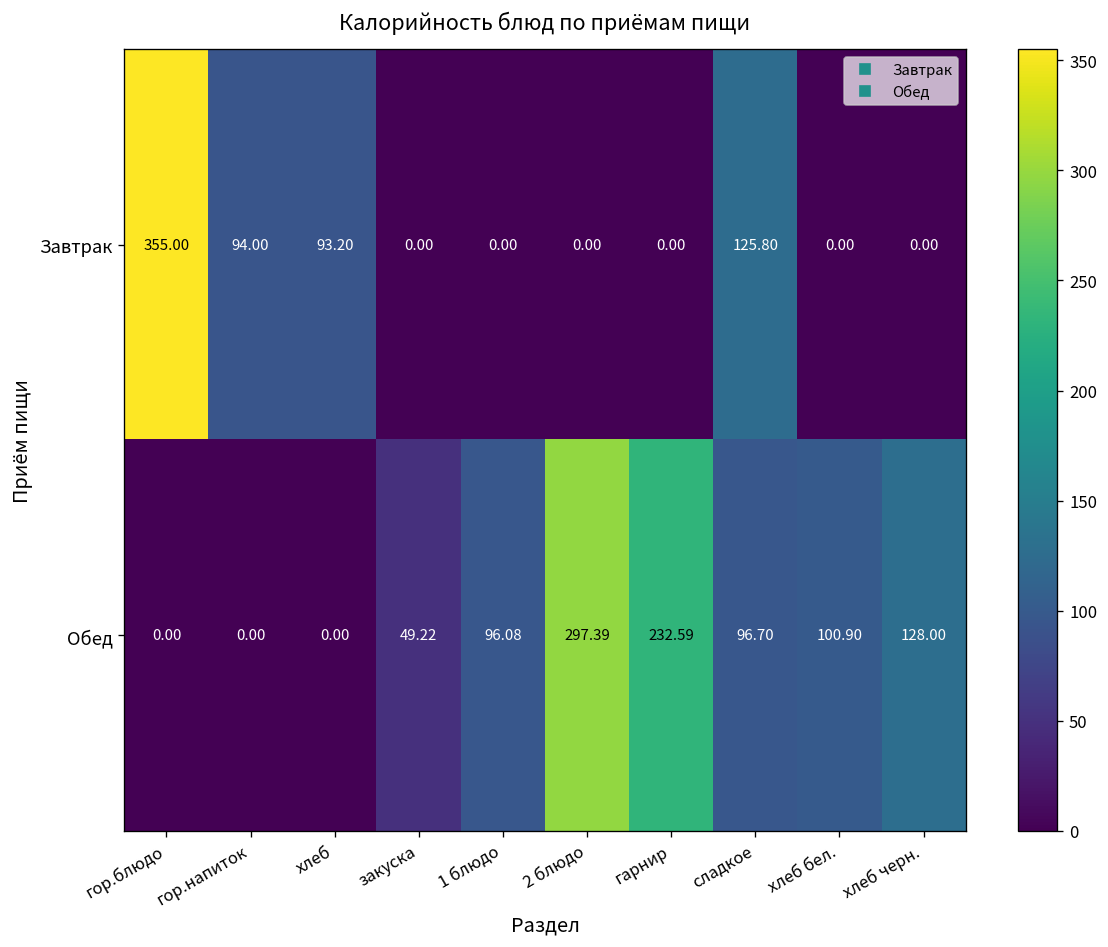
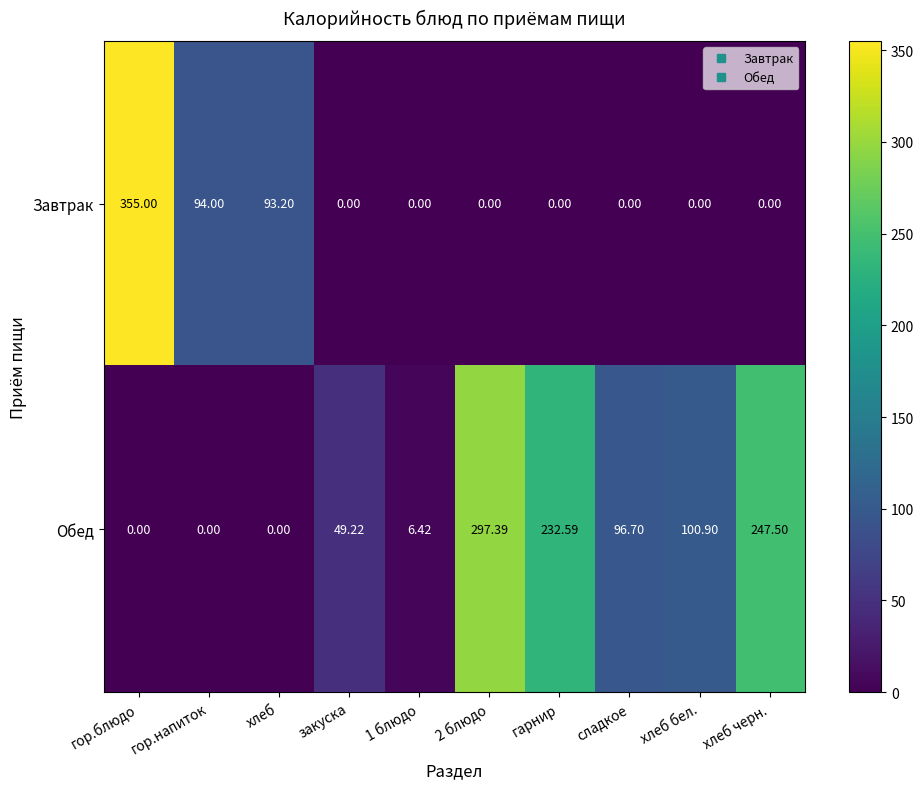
  {
    "Завтрак": {
      "гор.блюдо": 355.00,
      "гор.напиток": 94.00,
      "хлеб": 93.20,
      "закуска": 0.00,
      "1 блюдо": 0.00,
      "2 блюдо": 0.00,
      "гарнир": 0.00,
-     "сладкое": 125.80,
+     "сладкое": 0.00,
      "хлеб бел.": 0.00,
      "хлеб черн.": 0.00
    },
    "Обед": {
      "гор.блюдо": 0.00,
      "гор.напиток": 0.00,
      "хлеб": 0.00,
      "закуска": 49.22,
-     "1 блюдо": 96.08,
+     "1 блюдо": 6.42,
      "2 блюдо": 297.39,
      "гарнир": 232.59,
      "сладкое": 96.70,
      "хлеб бел.": 100.90,
-     "хлеб черн.": 128.00
+     "хлеб черн.": 247.50
    }
  }
